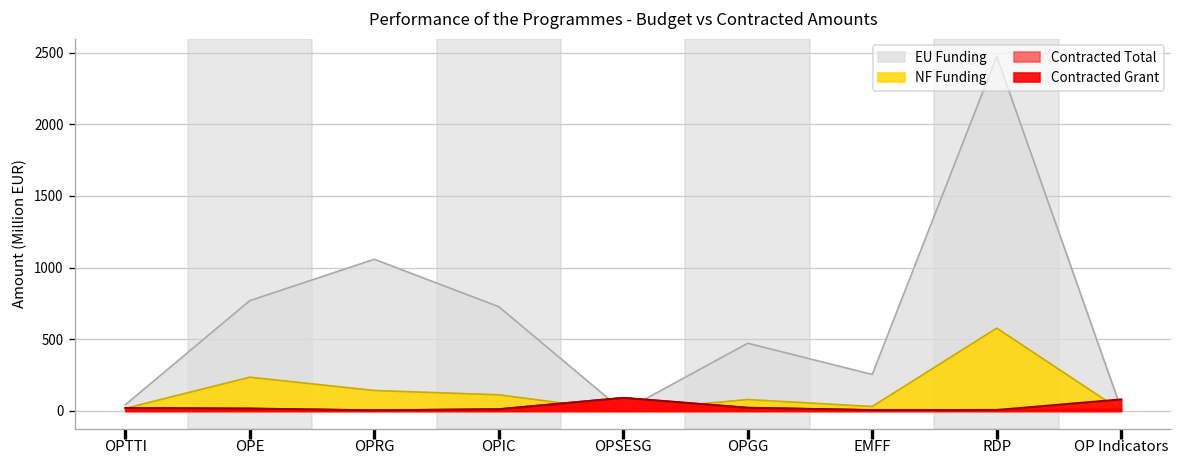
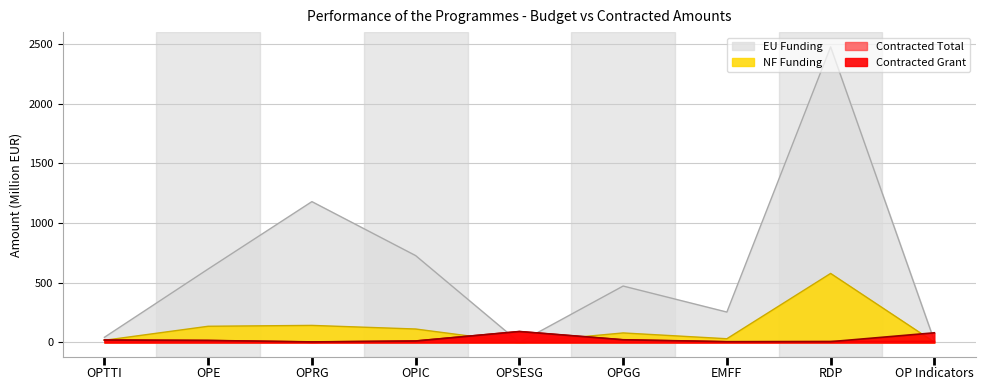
  {
    "EU Funding": {
      "OPTTI": 40,
-     "OPE": 770,
-     "OPRG": 1060,
+     "OPE": 610,
+     "OPRG": 1180,
      "OPIC": 730,
      "OPGG": 470,
      "EMFF": 250
    },
    "NF Funding": {
-     "OPE": 240,
+     "OPE": 140,
      "OPRG": 140,
      "OPIC": 110,
      "OPGG": 80,
      "EMFF": 30,
      "RDP": 580
    },
    "Contracted Grant": {
      "OP Indicators": 80
    }
  }
